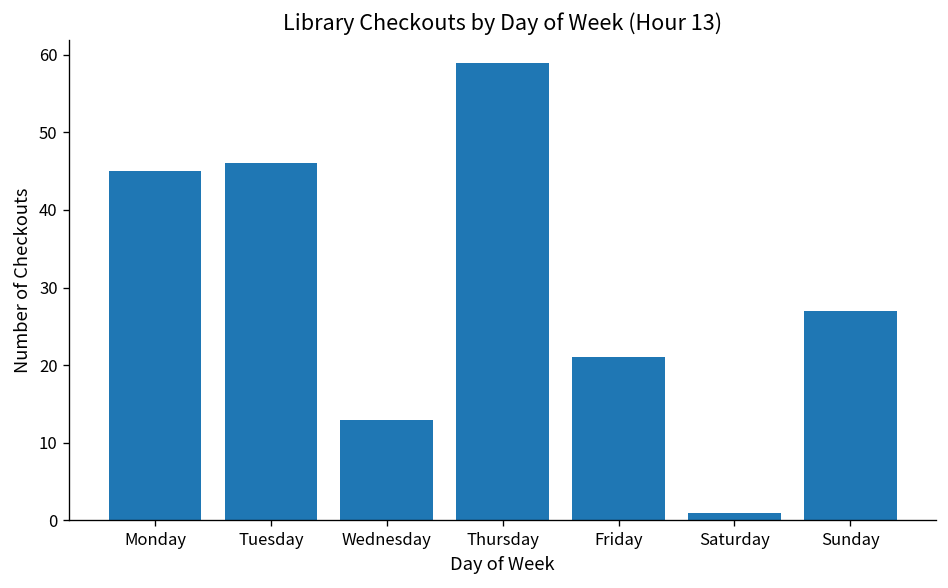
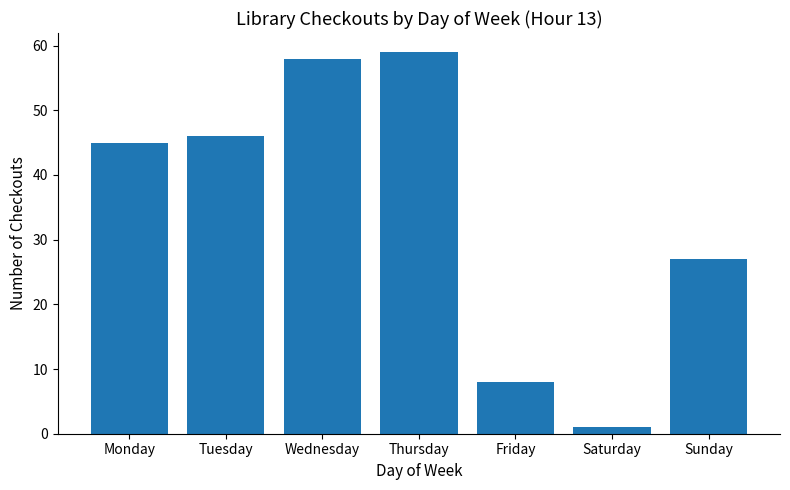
  {
    "Monday": 45,
    "Tuesday": 46,
-   "Wednesday": 13,
+   "Wednesday": 58,
    "Thursday": 59,
-   "Friday": 21,
+   "Friday": 8,
    "Saturday": 1,
    "Sunday": 27
  }
